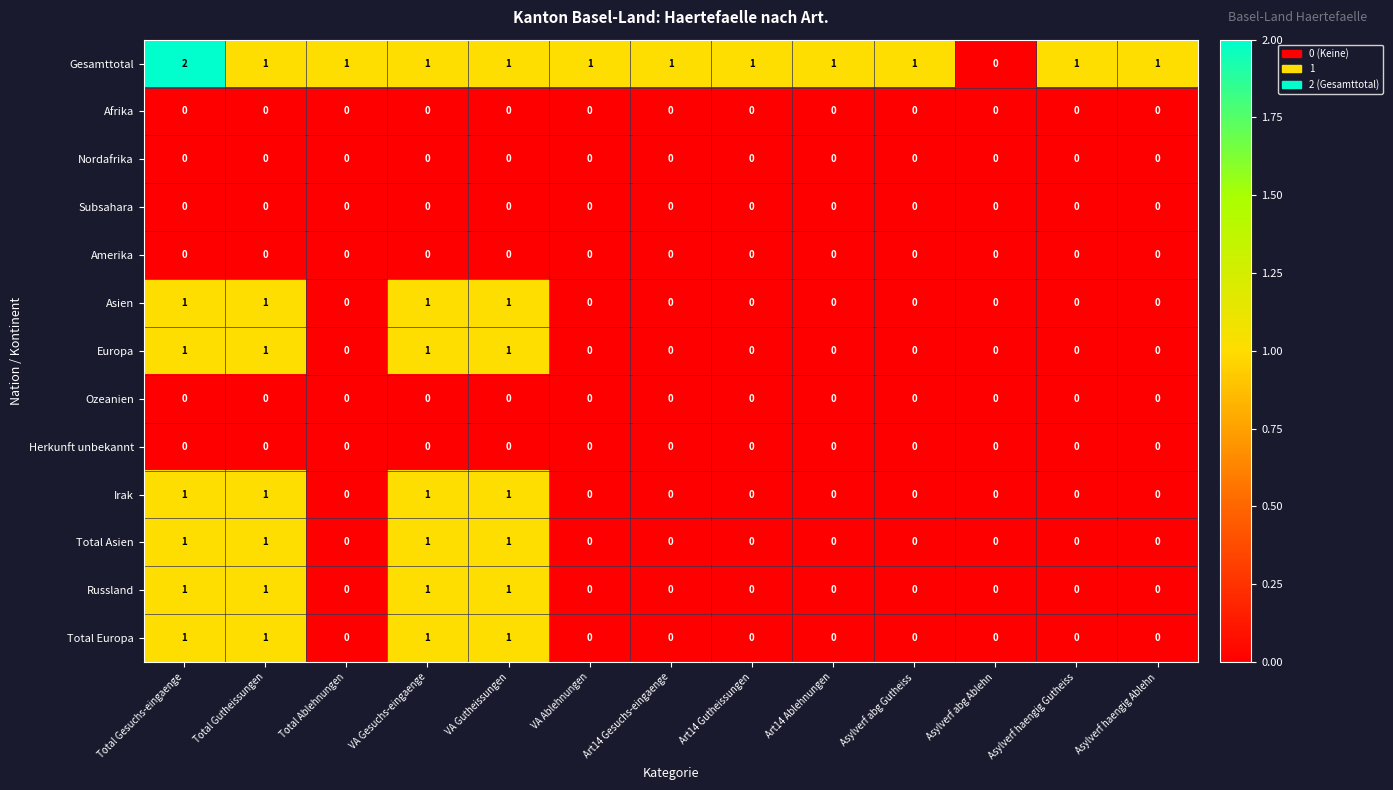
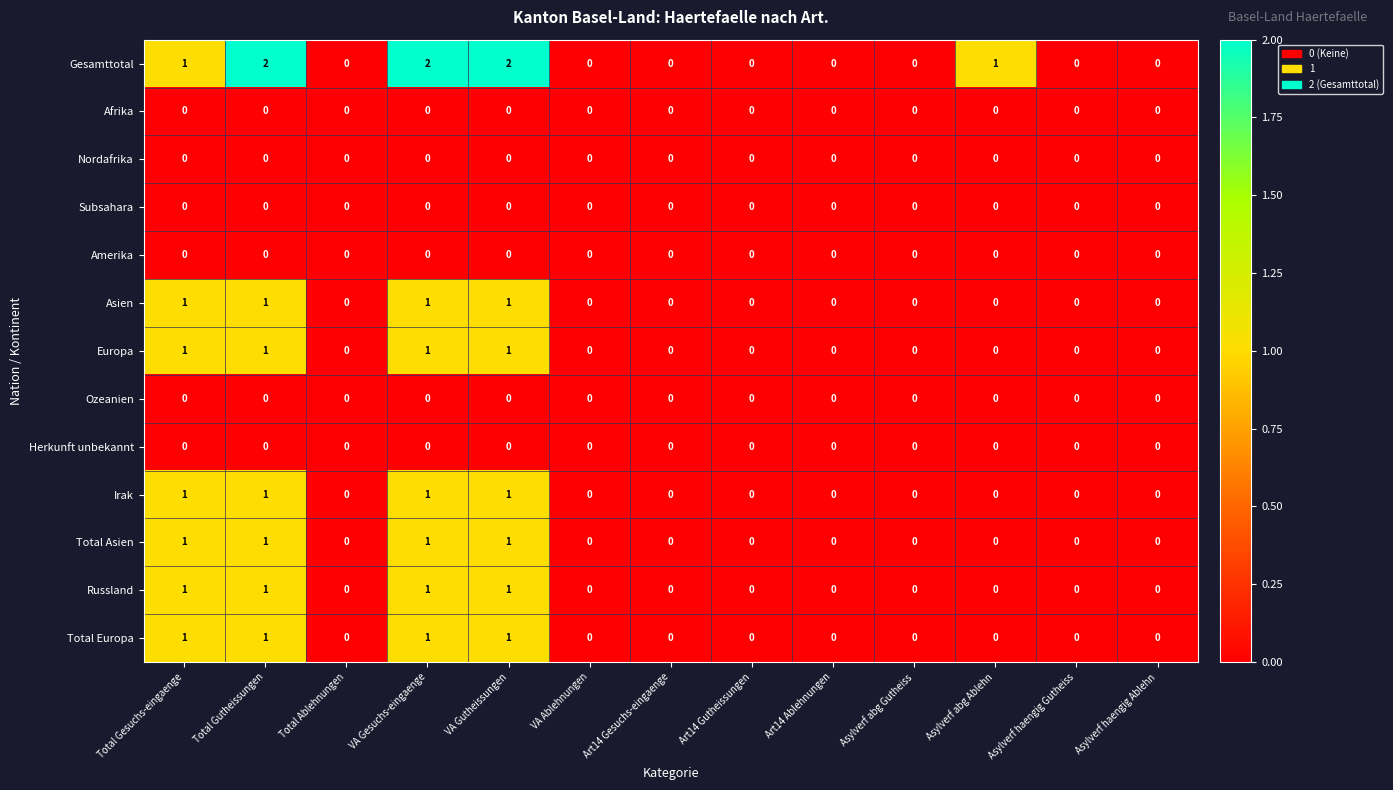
  {
    "Gesamttotal": {
-     "Total Gesuchs-eingaenge": 2,
-     "Total Gutheissungen": 1,
-     "Total Ablehnungen": 1,
-     "VA Gesuchs-eingaenge": 1,
-     "VA Gutheissungen": 1,
-     "VA Ablehnungen": 1,
-     "Art14 Gesuchs-eingaenge": 1,
-     "Art14 Gutheissungen": 1,
-     "Art14 Ablehnungen": 1,
-     "Asylverf abg Gutheiss": 1,
-     "Asylverf abg Ablehn": 0,
-     "Asylverf haengig Gutheiss": 1,
-     "Asylverf haengig Ablehn": 1
+     "Total Gesuchs-eingaenge": 1,
+     "Total Gutheissungen": 2,
+     "Total Ablehnungen": 0,
+     "VA Gesuchs-eingaenge": 2,
+     "VA Gutheissungen": 2,
+     "VA Ablehnungen": 0,
+     "Art14 Gesuchs-eingaenge": 0,
+     "Art14 Gutheissungen": 0,
+     "Art14 Ablehnungen": 0,
+     "Asylverf abg Gutheiss": 0,
+     "Asylverf abg Ablehn": 1,
+     "Asylverf haengig Gutheiss": 0,
+     "Asylverf haengig Ablehn": 0
    },
    "Afrika": {
      "Total Gesuchs-eingaenge": 0,
      "Total Gutheissungen": 0,
      "Total Ablehnungen": 0,
      "VA Gesuchs-eingaenge": 0,
      "VA Gutheissungen": 0,
      "VA Ablehnungen": 0,
      "Art14 Gesuchs-eingaenge": 0,
      "Art14 Gutheissungen": 0,
      "Art14 Ablehnungen": 0,
      "Asylverf abg Gutheiss": 0,
      "Asylverf abg Ablehn": 0,
      "Asylverf haengig Gutheiss": 0,
      "Asylverf haengig Ablehn": 0
    },
    "Nordafrika": {
      "Total Gesuchs-eingaenge": 0,
      "Total Gutheissungen": 0,
      "Total Ablehnungen": 0,
      "VA Gesuchs-eingaenge": 0,
      "VA Gutheissungen": 0,
      "VA Ablehnungen": 0,
      "Art14 Gesuchs-eingaenge": 0,
      "Art14 Gutheissungen": 0,
      "Art14 Ablehnungen": 0,
      "Asylverf abg Gutheiss": 0,
      "Asylverf abg Ablehn": 0,
      "Asylverf haengig Gutheiss": 0,
      "Asylverf haengig Ablehn": 0
    },
    "Subsahara": {
      "Total Gesuchs-eingaenge": 0,
      "Total Gutheissungen": 0,
      "Total Ablehnungen": 0,
      "VA Gesuchs-eingaenge": 0,
      "VA Gutheissungen": 0,
      "VA Ablehnungen": 0,
      "Art14 Gesuchs-eingaenge": 0,
      "Art14 Gutheissungen": 0,
      "Art14 Ablehnungen": 0,
      "Asylverf abg Gutheiss": 0,
      "Asylverf abg Ablehn": 0,
      "Asylverf haengig Gutheiss": 0,
      "Asylverf haengig Ablehn": 0
    },
    "Amerika": {
      "Total Gesuchs-eingaenge": 0,
      "Total Gutheissungen": 0,
      "Total Ablehnungen": 0,
      "VA Gesuchs-eingaenge": 0,
      "VA Gutheissungen": 0,
      "VA Ablehnungen": 0,
      "Art14 Gesuchs-eingaenge": 0,
      "Art14 Gutheissungen": 0,
      "Art14 Ablehnungen": 0,
      "Asylverf abg Gutheiss": 0,
      "Asylverf abg Ablehn": 0,
      "Asylverf haengig Gutheiss": 0,
      "Asylverf haengig Ablehn": 0
    },
    "Asien": {
      "Total Gesuchs-eingaenge": 1,
      "Total Gutheissungen": 1,
      "Total Ablehnungen": 0,
      "VA Gesuchs-eingaenge": 1,
      "VA Gutheissungen": 1,
      "VA Ablehnungen": 0,
      "Art14 Gesuchs-eingaenge": 0,
      "Art14 Gutheissungen": 0,
      "Art14 Ablehnungen": 0,
      "Asylverf abg Gutheiss": 0,
      "Asylverf abg Ablehn": 0,
      "Asylverf haengig Gutheiss": 0,
      "Asylverf haengig Ablehn": 0
    },
    "Europa": {
      "Total Gesuchs-eingaenge": 1,
      "Total Gutheissungen": 1,
      "Total Ablehnungen": 0,
      "VA Gesuchs-eingaenge": 1,
      "VA Gutheissungen": 1,
      "VA Ablehnungen": 0,
      "Art14 Gesuchs-eingaenge": 0,
      "Art14 Gutheissungen": 0,
      "Art14 Ablehnungen": 0,
      "Asylverf abg Gutheiss": 0,
      "Asylverf abg Ablehn": 0,
      "Asylverf haengig Gutheiss": 0,
      "Asylverf haengig Ablehn": 0
    },
    "Ozeanien": {
      "Total Gesuchs-eingaenge": 0,
      "Total Gutheissungen": 0,
      "Total Ablehnungen": 0,
      "VA Gesuchs-eingaenge": 0,
      "VA Gutheissungen": 0,
      "VA Ablehnungen": 0,
      "Art14 Gesuchs-eingaenge": 0,
      "Art14 Gutheissungen": 0,
      "Art14 Ablehnungen": 0,
      "Asylverf abg Gutheiss": 0,
      "Asylverf abg Ablehn": 0,
      "Asylverf haengig Gutheiss": 0,
      "Asylverf haengig Ablehn": 0
    },
    "Herkunft unbekannt": {
      "Total Gesuchs-eingaenge": 0,
      "Total Gutheissungen": 0,
      "Total Ablehnungen": 0,
      "VA Gesuchs-eingaenge": 0,
      "VA Gutheissungen": 0,
      "VA Ablehnungen": 0,
      "Art14 Gesuchs-eingaenge": 0,
      "Art14 Gutheissungen": 0,
      "Art14 Ablehnungen": 0,
      "Asylverf abg Gutheiss": 0,
      "Asylverf abg Ablehn": 0,
      "Asylverf haengig Gutheiss": 0,
      "Asylverf haengig Ablehn": 0
    },
    "Irak": {
      "Total Gesuchs-eingaenge": 1,
      "Total Gutheissungen": 1,
      "Total Ablehnungen": 0,
      "VA Gesuchs-eingaenge": 1,
      "VA Gutheissungen": 1,
      "VA Ablehnungen": 0,
      "Art14 Gesuchs-eingaenge": 0,
      "Art14 Gutheissungen": 0,
      "Art14 Ablehnungen": 0,
      "Asylverf abg Gutheiss": 0,
      "Asylverf abg Ablehn": 0,
      "Asylverf haengig Gutheiss": 0,
      "Asylverf haengig Ablehn": 0
    },
    "Total Asien": {
      "Total Gesuchs-eingaenge": 1,
      "Total Gutheissungen": 1,
      "Total Ablehnungen": 0,
      "VA Gesuchs-eingaenge": 1,
      "VA Gutheissungen": 1,
      "VA Ablehnungen": 0,
      "Art14 Gesuchs-eingaenge": 0,
      "Art14 Gutheissungen": 0,
      "Art14 Ablehnungen": 0,
      "Asylverf abg Gutheiss": 0,
      "Asylverf abg Ablehn": 0,
      "Asylverf haengig Gutheiss": 0,
      "Asylverf haengig Ablehn": 0
    },
    "Russland": {
      "Total Gesuchs-eingaenge": 1,
      "Total Gutheissungen": 1,
      "Total Ablehnungen": 0,
      "VA Gesuchs-eingaenge": 1,
      "VA Gutheissungen": 1,
      "VA Ablehnungen": 0,
      "Art14 Gesuchs-eingaenge": 0,
      "Art14 Gutheissungen": 0,
      "Art14 Ablehnungen": 0,
      "Asylverf abg Gutheiss": 0,
      "Asylverf abg Ablehn": 0,
      "Asylverf haengig Gutheiss": 0,
      "Asylverf haengig Ablehn": 0
    },
    "Total Europa": {
      "Total Gesuchs-eingaenge": 1,
      "Total Gutheissungen": 1,
      "Total Ablehnungen": 0,
      "VA Gesuchs-eingaenge": 1,
      "VA Gutheissungen": 1,
      "VA Ablehnungen": 0,
      "Art14 Gesuchs-eingaenge": 0,
      "Art14 Gutheissungen": 0,
      "Art14 Ablehnungen": 0,
      "Asylverf abg Gutheiss": 0,
      "Asylverf abg Ablehn": 0,
      "Asylverf haengig Gutheiss": 0,
      "Asylverf haengig Ablehn": 0
    }
  }
